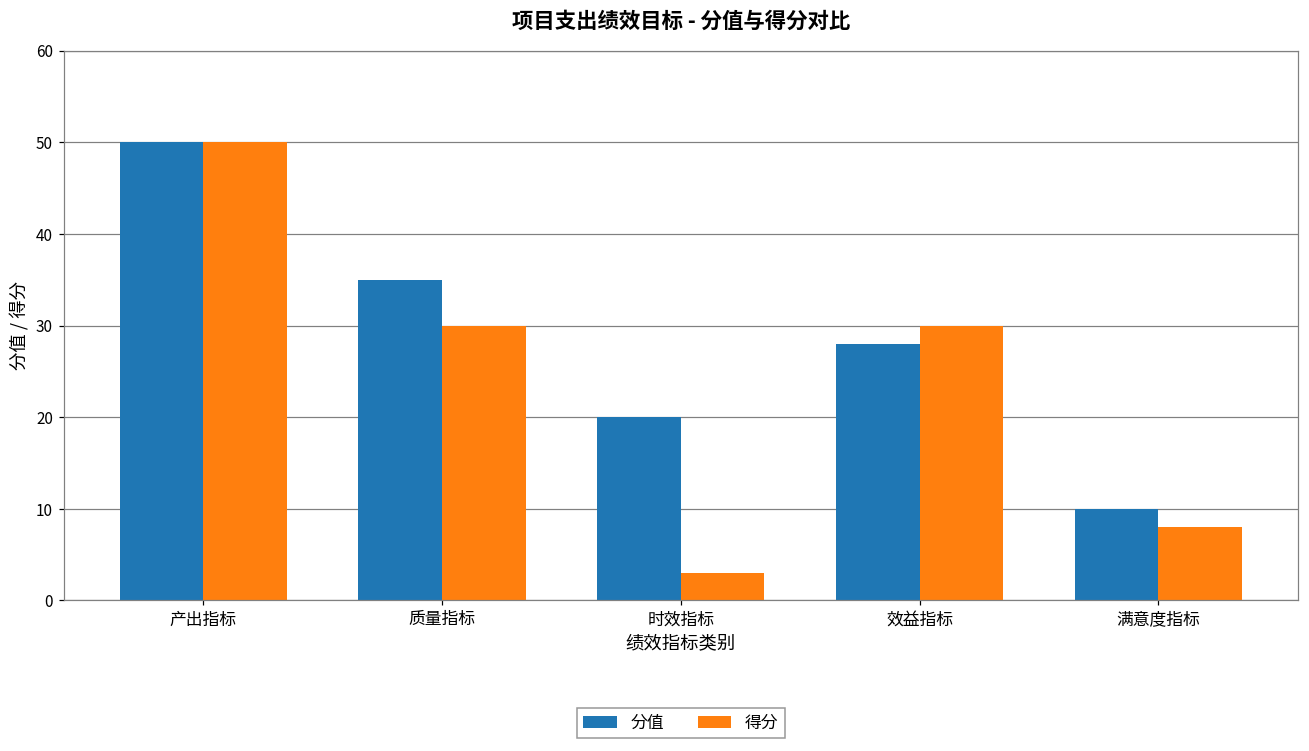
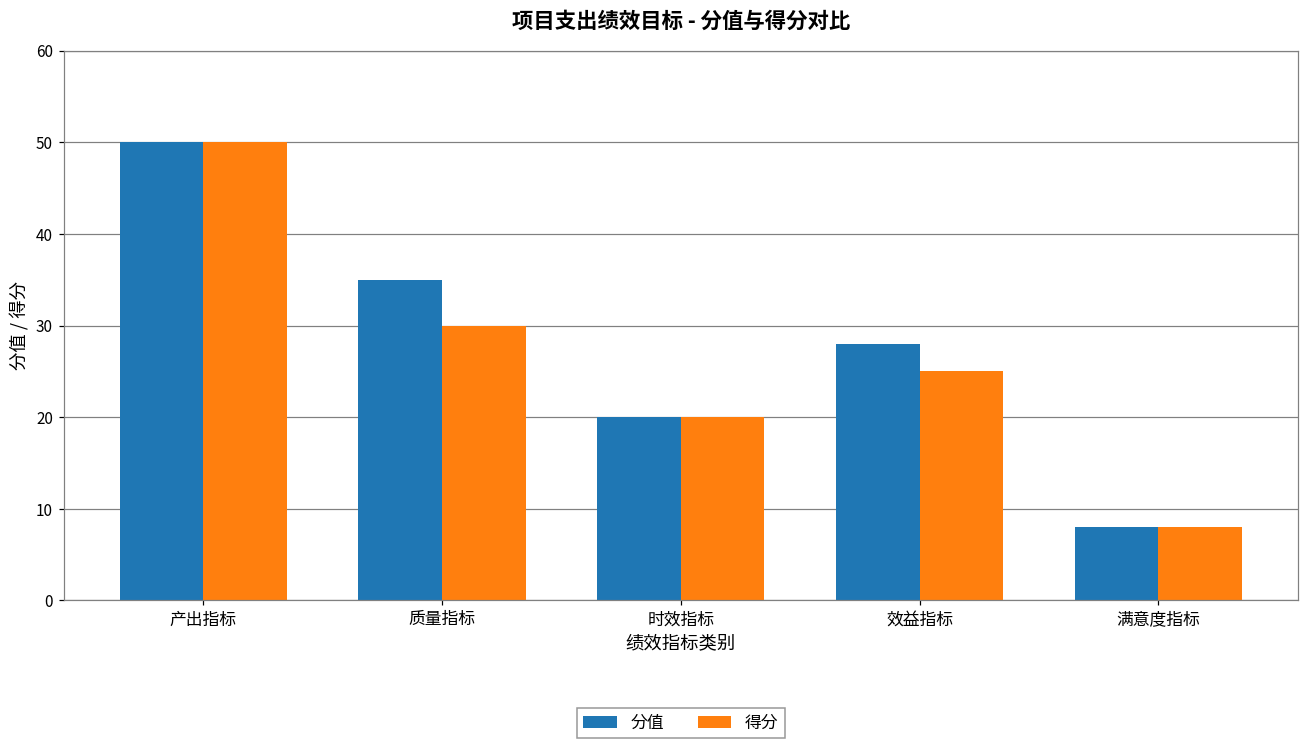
  {
    "分值": {
      "产出指标": 50,
      "质量指标": 35,
      "时效指标": 20,
      "效益指标": 28,
-     "满意度指标": 10
+     "满意度指标": 8
    },
    "得分": {
      "产出指标": 50,
      "质量指标": 30,
-     "时效指标": 3,
-     "效益指标": 30,
+     "时效指标": 20,
+     "效益指标": 25,
      "满意度指标": 8
    }
  }
